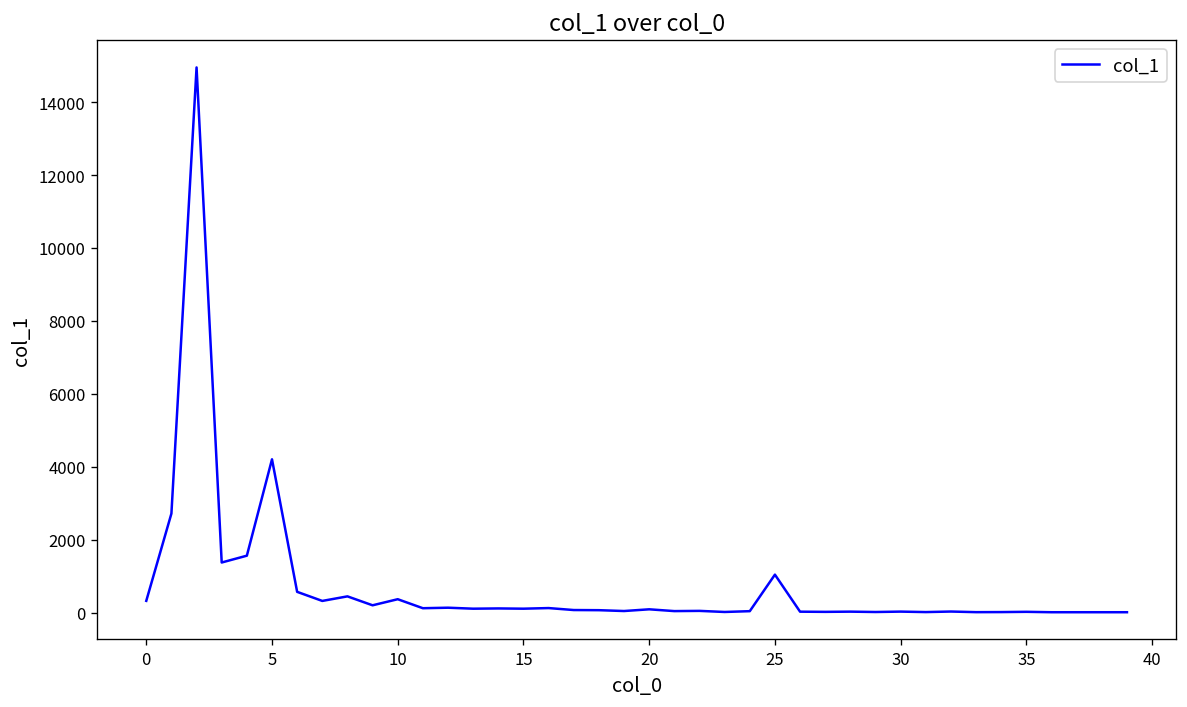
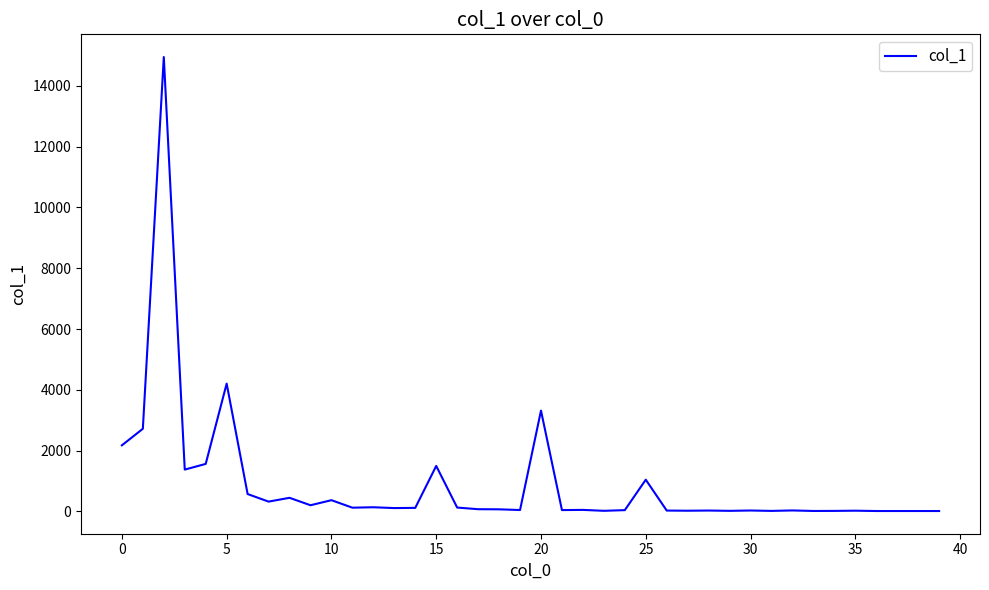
  {
-   "0": 300,
+   "0": 2200,
    "5": 4200,
    "10": 400,
-   "15": 100,
-   "20": 100,
+   "15": 1500,
+   "20": 3300,
    "25": 1000,
    "30": 0,
    "35": 0
  }
